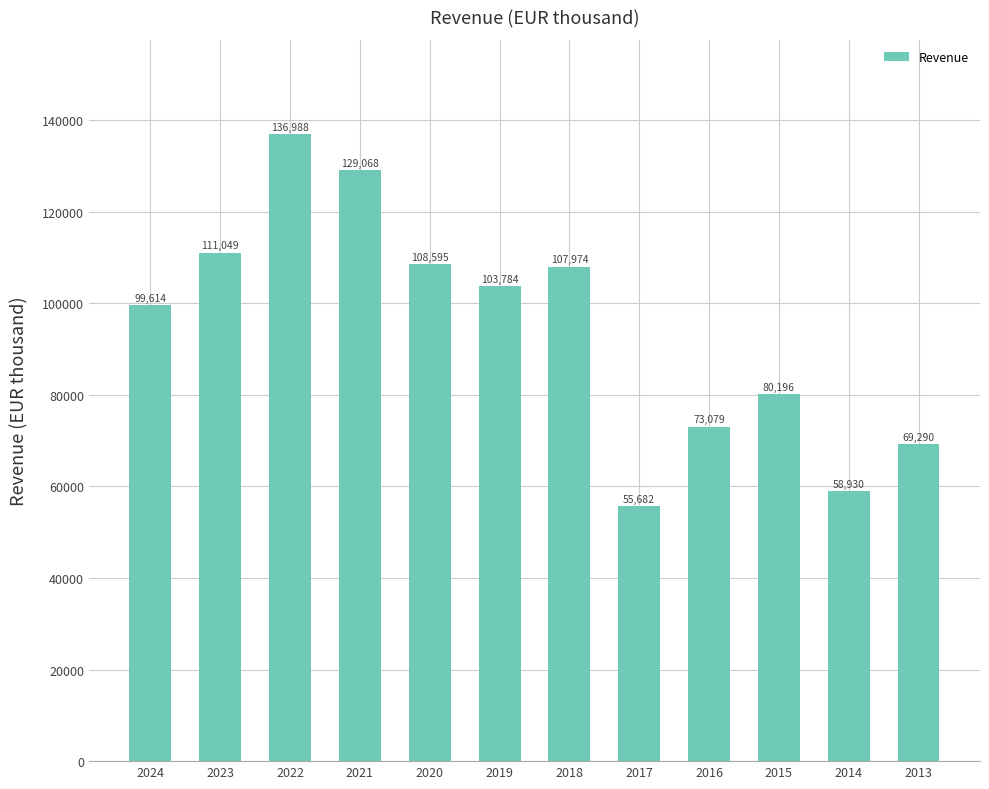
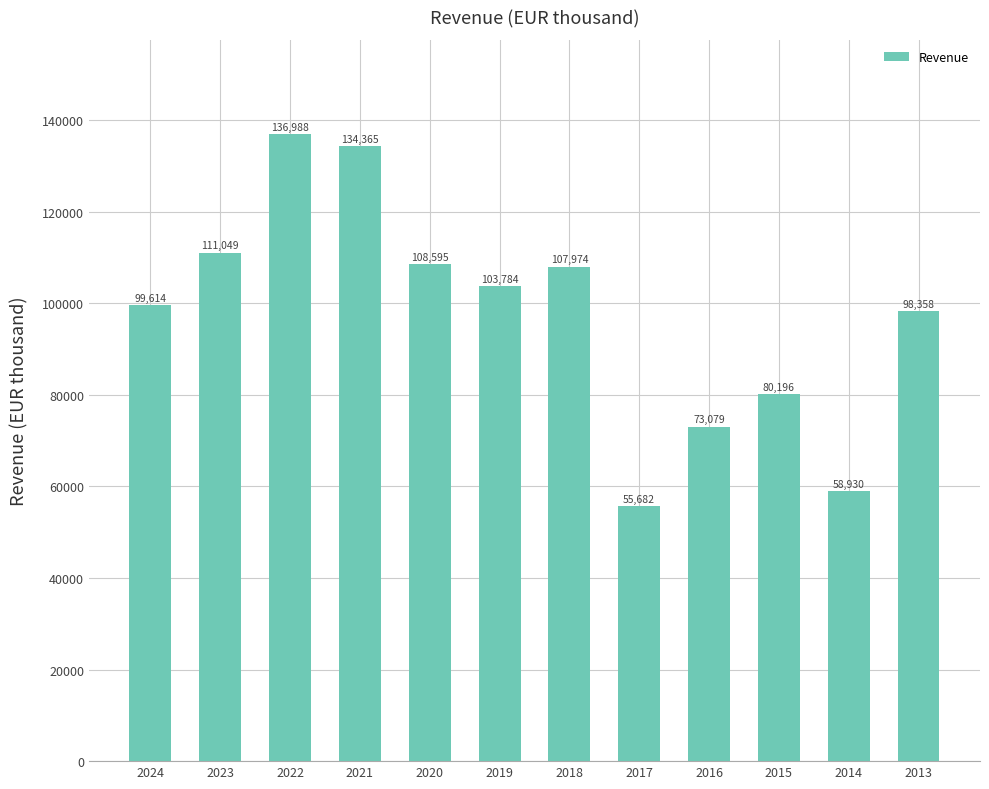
  {
    "2024": "99,614",
    "2023": "111,049",
    "2022": "136,988",
-   "2021": "129,068",
+   "2021": "134,365",
    "2020": "108,595",
    "2019": "103,784",
    "2018": "107,974",
    "2017": "55,682",
    "2016": "73,079",
    "2015": "80,196",
    "2014": "58,930",
-   "2013": "69,290"
+   "2013": "98,358"
  }
